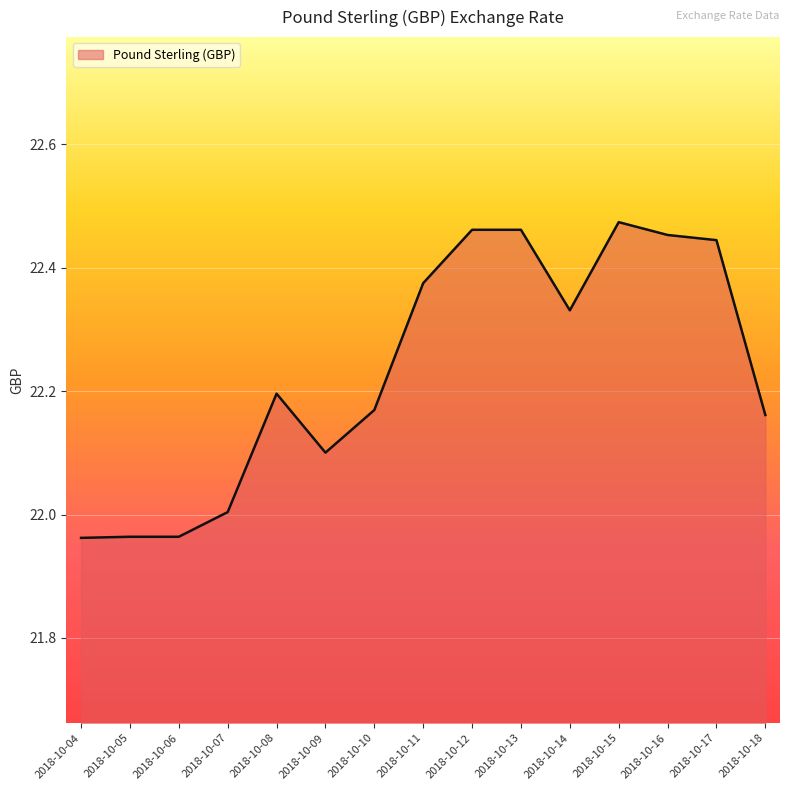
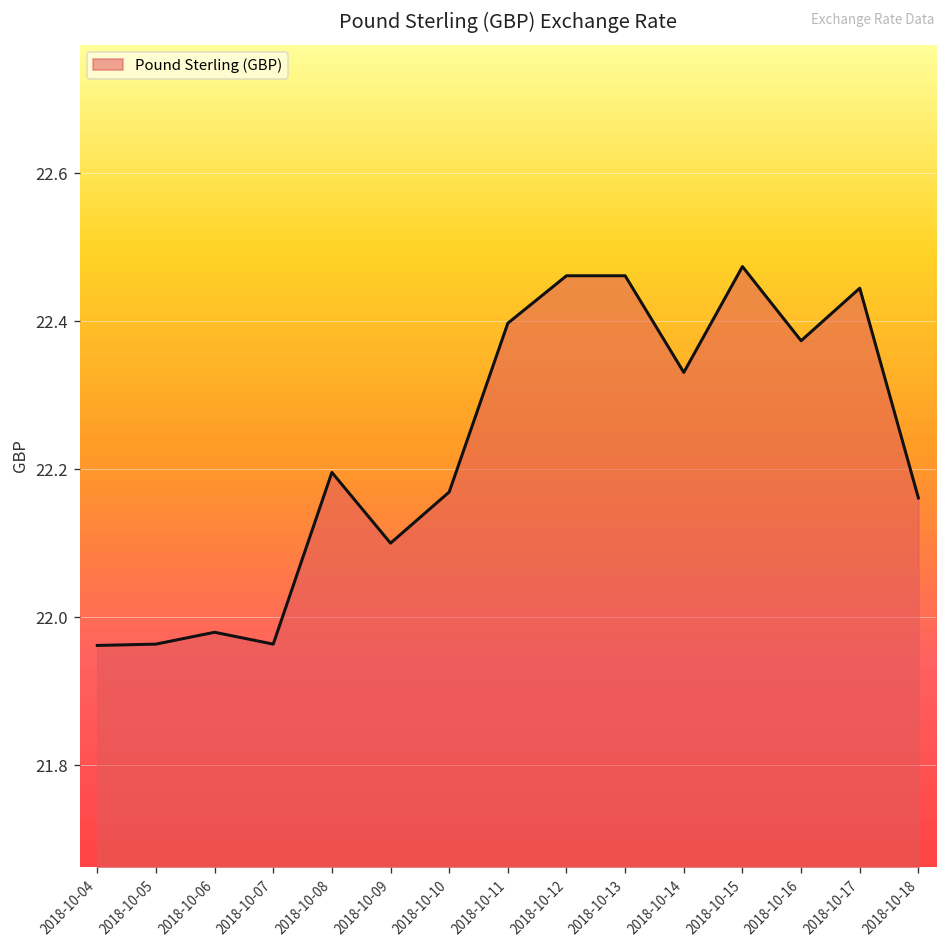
  {
    "2018-10-04": 21.96,
    "2018-10-05": 21.96,
-   "2018-10-06": 21.96,
-   "2018-10-07": 22.00,
+   "2018-10-06": 21.98,
+   "2018-10-07": 21.96,
    "2018-10-08": 22.20,
    "2018-10-09": 22.10,
    "2018-10-10": 22.17,
-   "2018-10-11": 22.38,
+   "2018-10-11": 22.40,
    "2018-10-12": 22.46,
    "2018-10-13": 22.46,
    "2018-10-14": 22.33,
    "2018-10-15": 22.47,
-   "2018-10-16": 22.45,
+   "2018-10-16": 22.37,
    "2018-10-17": 22.44,
    "2018-10-18": 22.16
  }
